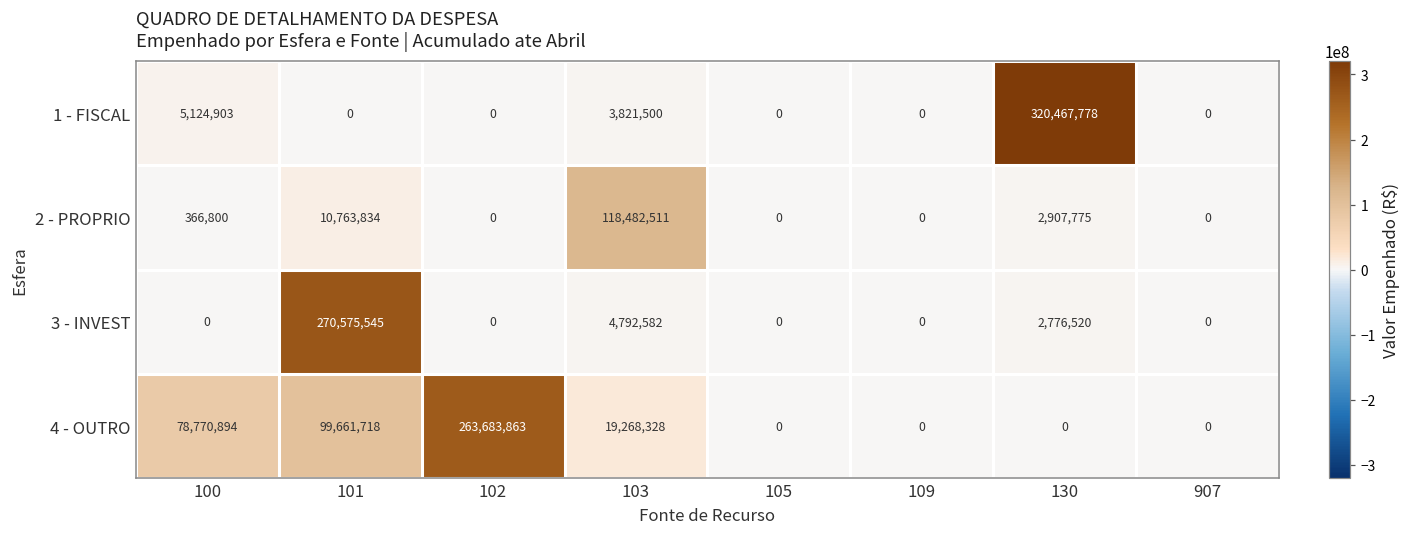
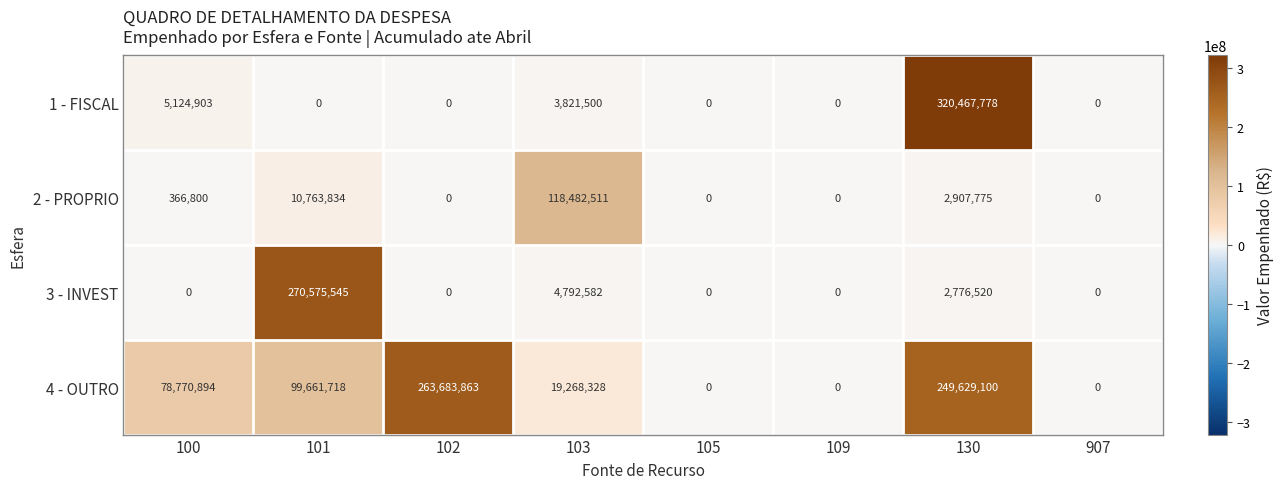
  {
    "1 - FISCAL": {
      "100": "5,124,903",
      "101": "0",
      "102": "0",
      "103": "3,821,500",
      "105": "0",
      "109": "0",
      "130": "320,467,778",
      "907": "0"
    },
    "2 - PROPRIO": {
      "100": "366,800",
      "101": "10,763,834",
      "102": "0",
      "103": "118,482,511",
      "105": "0",
      "109": "0",
      "130": "2,907,775",
      "907": "0"
    },
    "3 - INVEST": {
      "100": "0",
      "101": "270,575,545",
      "102": "0",
      "103": "4,792,582",
      "105": "0",
      "109": "0",
      "130": "2,776,520",
      "907": "0"
    },
    "4 - OUTRO": {
      "100": "78,770,894",
      "101": "99,661,718",
      "102": "263,683,863",
      "103": "19,268,328",
      "105": "0",
      "109": "0",
-     "130": "0",
+     "130": "249,629,100",
      "907": "0"
    }
  }
